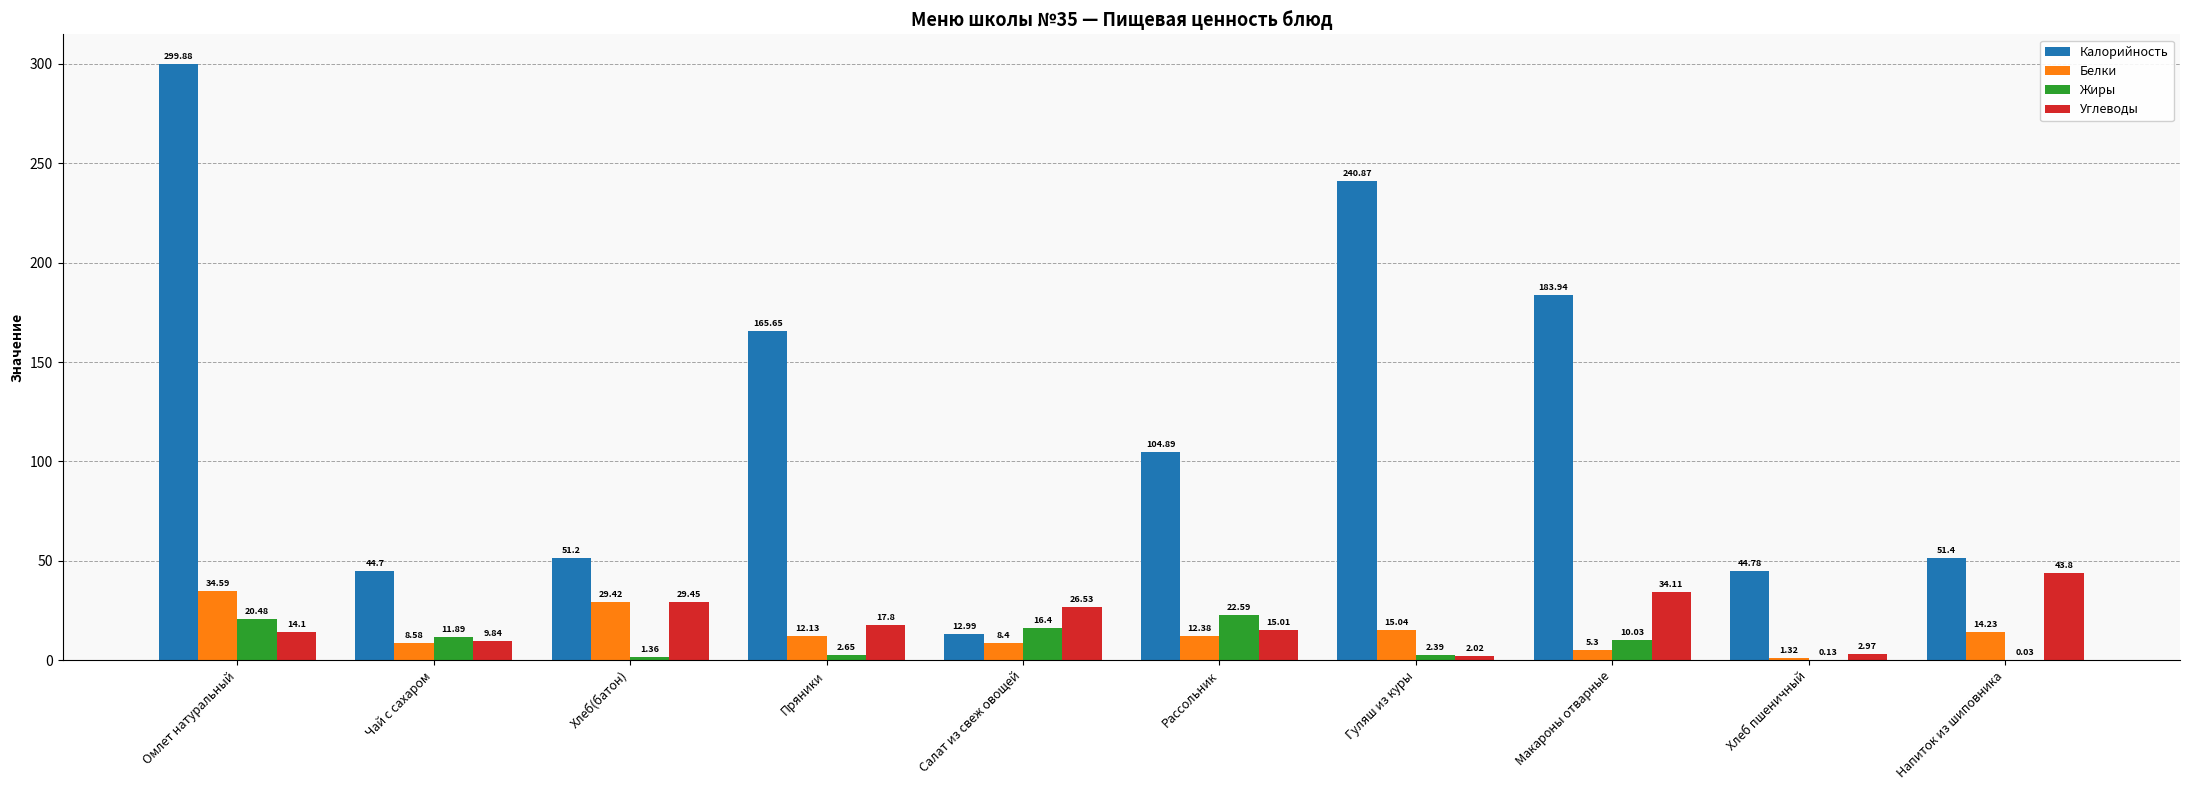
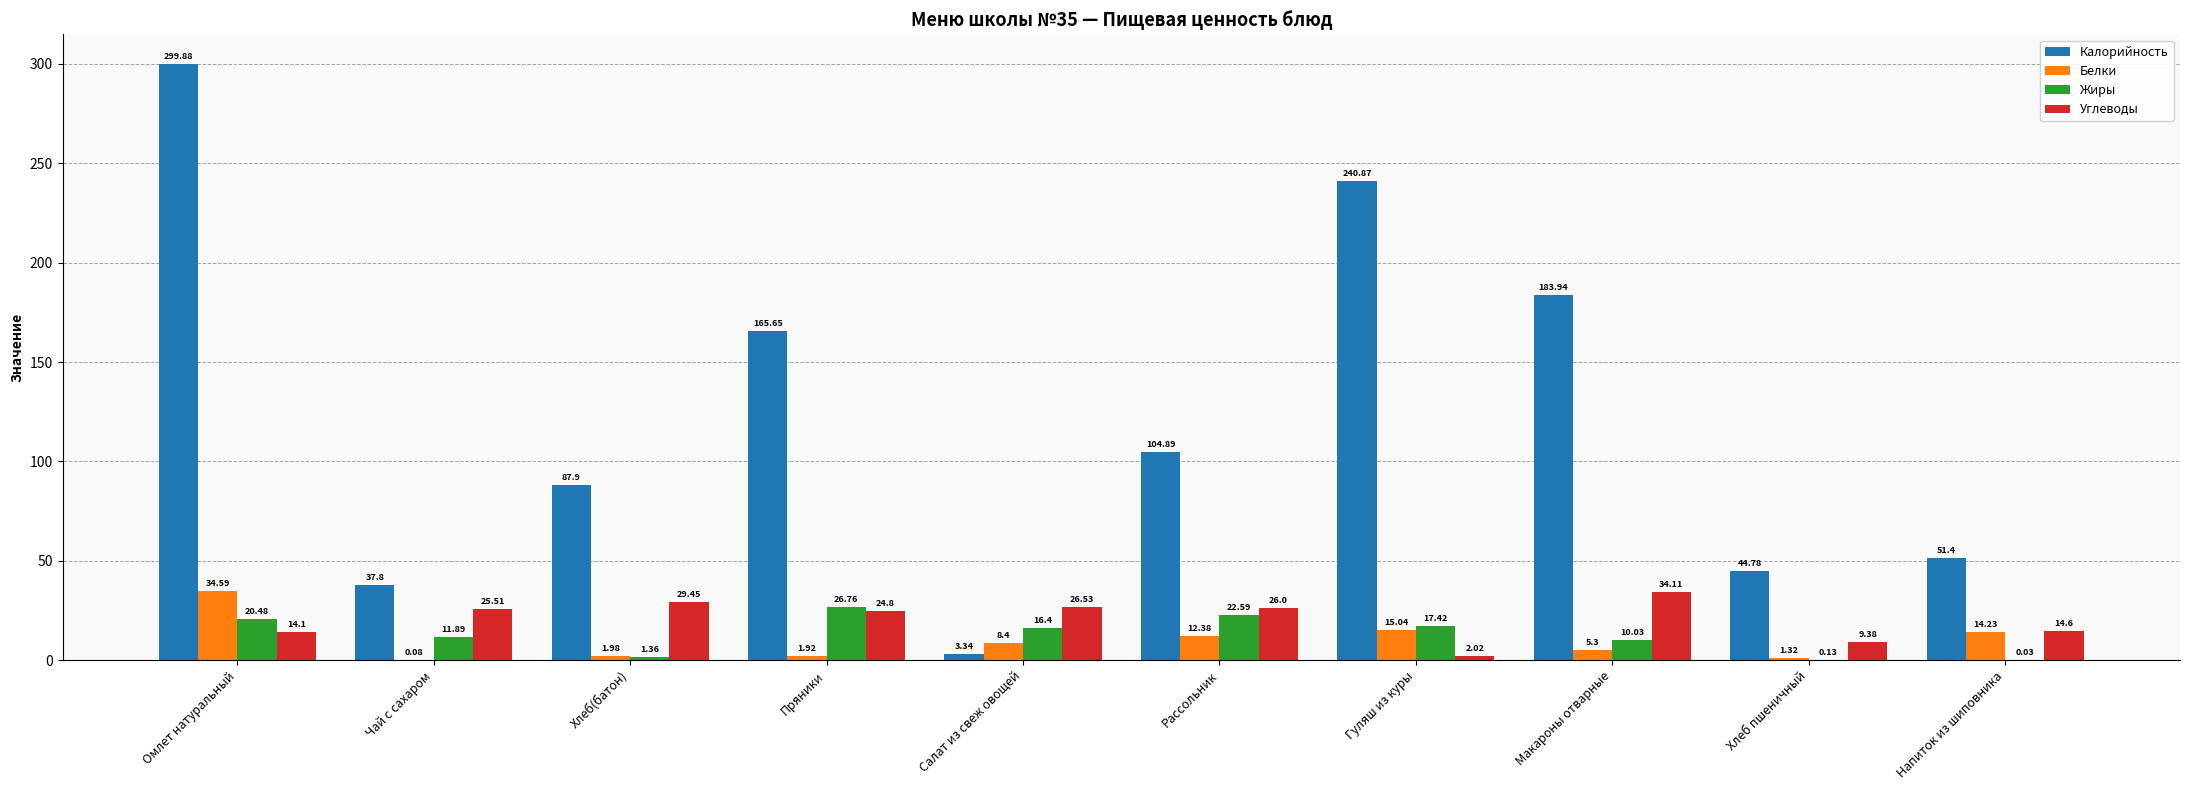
  {
    "Калорийность": {
      "Омлет натуральный": 299.88,
-     "Чай с сахаром": 44.7,
-     "Хлеб(батон)": 51.2,
+     "Чай с сахаром": 37.8,
+     "Хлеб(батон)": 87.9,
      "Пряники": 165.65,
-     "Салат из свеж овощей": 12.99,
+     "Салат из свеж овощей": 3.34,
      "Рассольник": 104.89,
      "Гуляш из куры": 240.87,
      "Макароны отварные": 183.94,
      "Хлеб пшеничный": 44.78,
      "Напиток из шиповника": 51.4
    },
    "Белки": {
      "Омлет натуральный": 34.59,
-     "Чай с сахаром": 8.58,
-     "Хлеб(батон)": 29.42,
-     "Пряники": 12.13,
+     "Чай с сахаром": 0.08,
+     "Хлеб(батон)": 1.98,
+     "Пряники": 1.92,
      "Салат из свеж овощей": 8.4,
      "Рассольник": 12.38,
      "Гуляш из куры": 15.04,
      "Макароны отварные": 5.3,
      "Хлеб пшеничный": 1.32,
      "Напиток из шиповника": 14.23
    },
    "Жиры": {
      "Омлет натуральный": 20.48,
      "Чай с сахаром": 11.89,
      "Хлеб(батон)": 1.36,
-     "Пряники": 2.65,
+     "Пряники": 26.76,
      "Салат из свеж овощей": 16.4,
      "Рассольник": 22.59,
-     "Гуляш из куры": 2.39,
+     "Гуляш из куры": 17.42,
      "Макароны отварные": 10.03,
      "Хлеб пшеничный": 0.13,
      "Напиток из шиповника": 0.03
    },
    "Углеводы": {
      "Омлет натуральный": 14.1,
-     "Чай с сахаром": 9.84,
+     "Чай с сахаром": 25.51,
      "Хлеб(батон)": 29.45,
-     "Пряники": 17.8,
+     "Пряники": 24.8,
      "Салат из свеж овощей": 26.53,
-     "Рассольник": 15.01,
+     "Рассольник": 26.0,
      "Гуляш из куры": 2.02,
      "Макароны отварные": 34.11,
-     "Хлеб пшеничный": 2.97,
-     "Напиток из шиповника": 43.8
+     "Хлеб пшеничный": 9.38,
+     "Напиток из шиповника": 14.6
    }
  }
